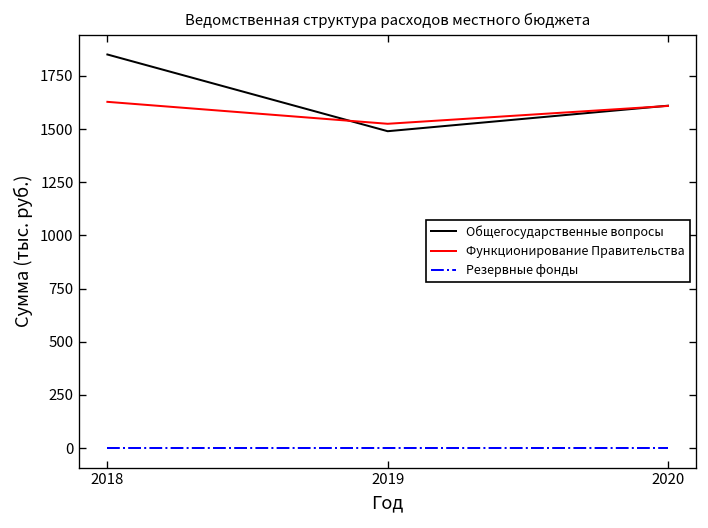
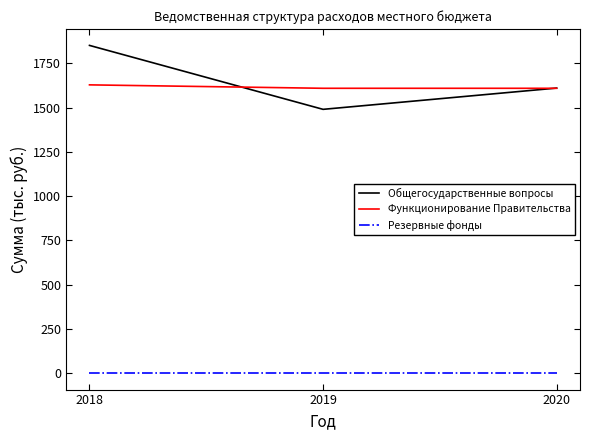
  {
    "Общегосударственные вопросы": {
      "2018": 1850,
      "2019": 1490
    },
    "Функционирование Правительства": {
      "2018": 1630,
-     "2019": 1520
+     "2019": 1610
    },
    "Резервные фонды": {
      "2018": 0,
      "2019": 0,
      "2020": 0
    }
  }
